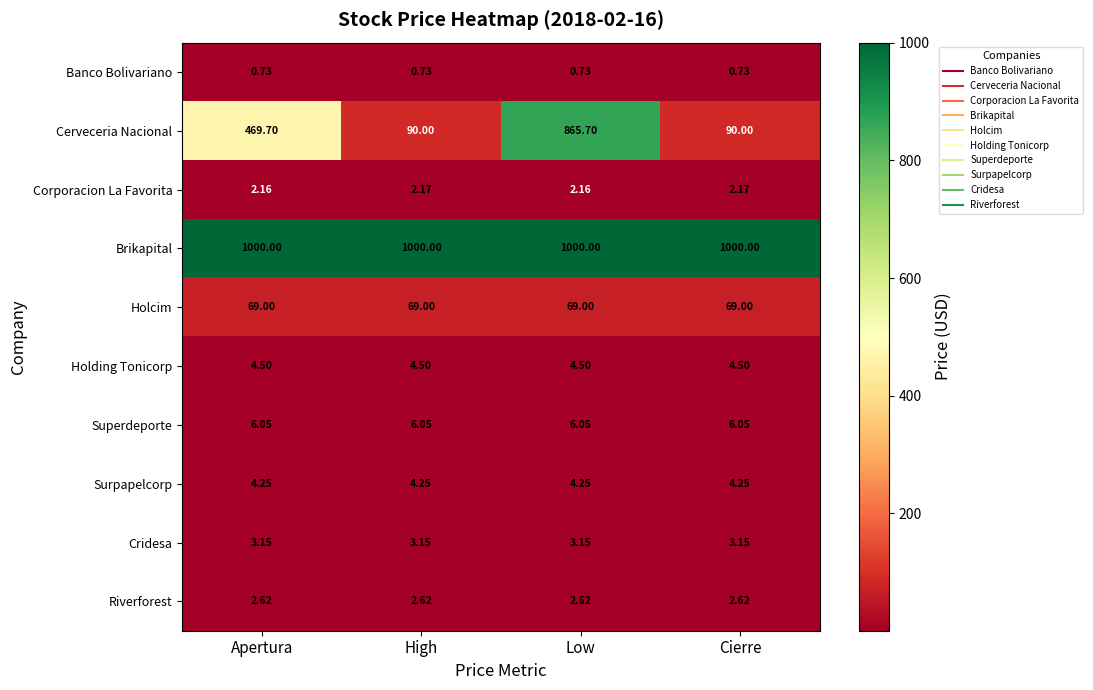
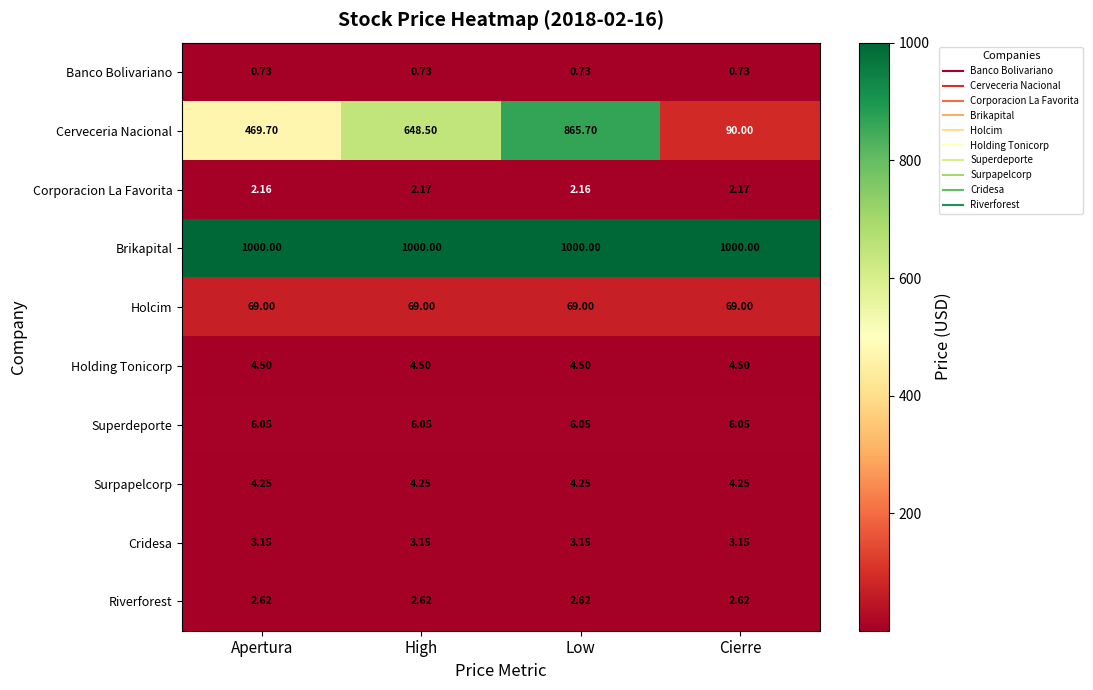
  {
    "Banco Bolivariano": {
      "Apertura": 0.73,
      "High": 0.73,
      "Low": 0.73,
      "Cierre": 0.73
    },
    "Cerveceria Nacional": {
      "Apertura": 469.70,
-     "High": 90.00,
+     "High": 648.50,
      "Low": 865.70,
      "Cierre": 90.00
    },
    "Corporacion La Favorita": {
      "Apertura": 2.16,
      "High": 2.17,
      "Low": 2.16,
      "Cierre": 2.17
    },
    "Brikapital": {
      "Apertura": 1000.00,
      "High": 1000.00,
      "Low": 1000.00,
      "Cierre": 1000.00
    },
    "Holcim": {
      "Apertura": 69.00,
      "High": 69.00,
      "Low": 69.00,
      "Cierre": 69.00
    },
    "Holding Tonicorp": {
      "Apertura": 4.50,
      "High": 4.50,
      "Low": 4.50,
      "Cierre": 4.50
    },
    "Superdeporte": {
      "Apertura": 6.05,
      "High": 6.05,
      "Low": 6.05,
      "Cierre": 6.05
    },
    "Surpapelcorp": {
      "Apertura": 4.25,
      "High": 4.25,
      "Low": 4.25,
      "Cierre": 4.25
    },
    "Cridesa": {
      "Apertura": 3.15,
      "High": 3.15,
      "Low": 3.15,
      "Cierre": 3.15
    },
    "Riverforest": {
      "Apertura": 2.62,
      "High": 2.62,
      "Low": 2.62,
      "Cierre": 2.62
    }
  }
